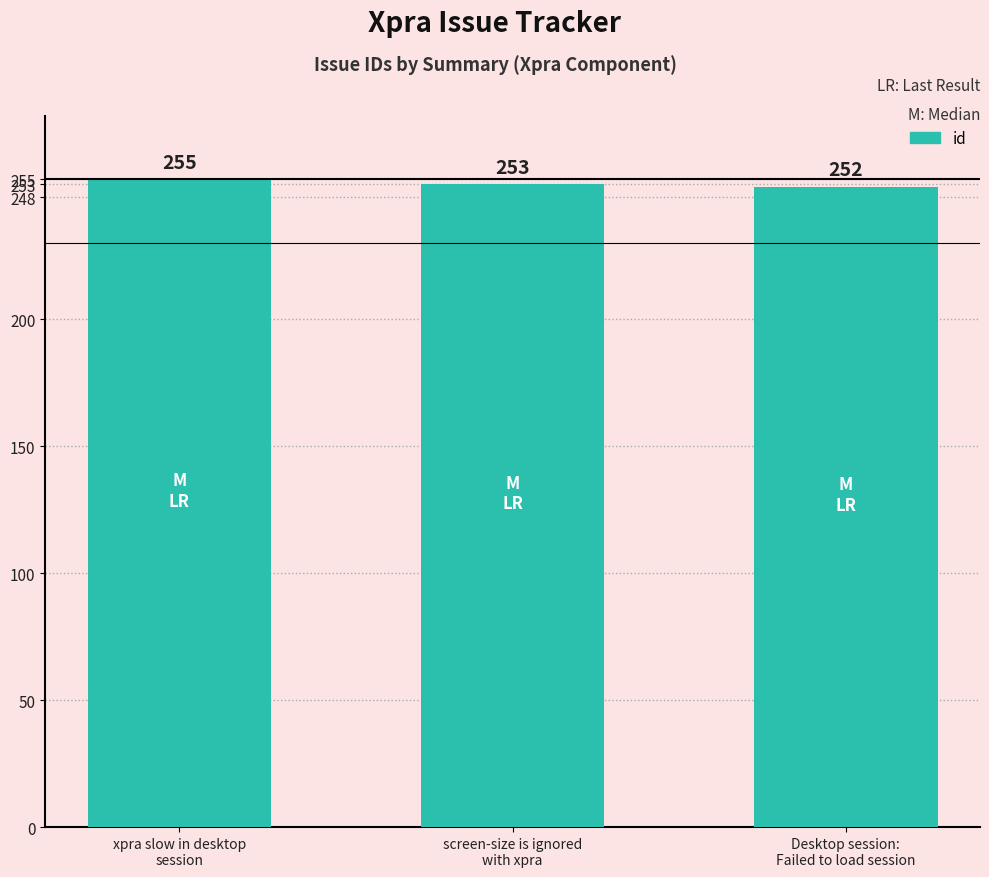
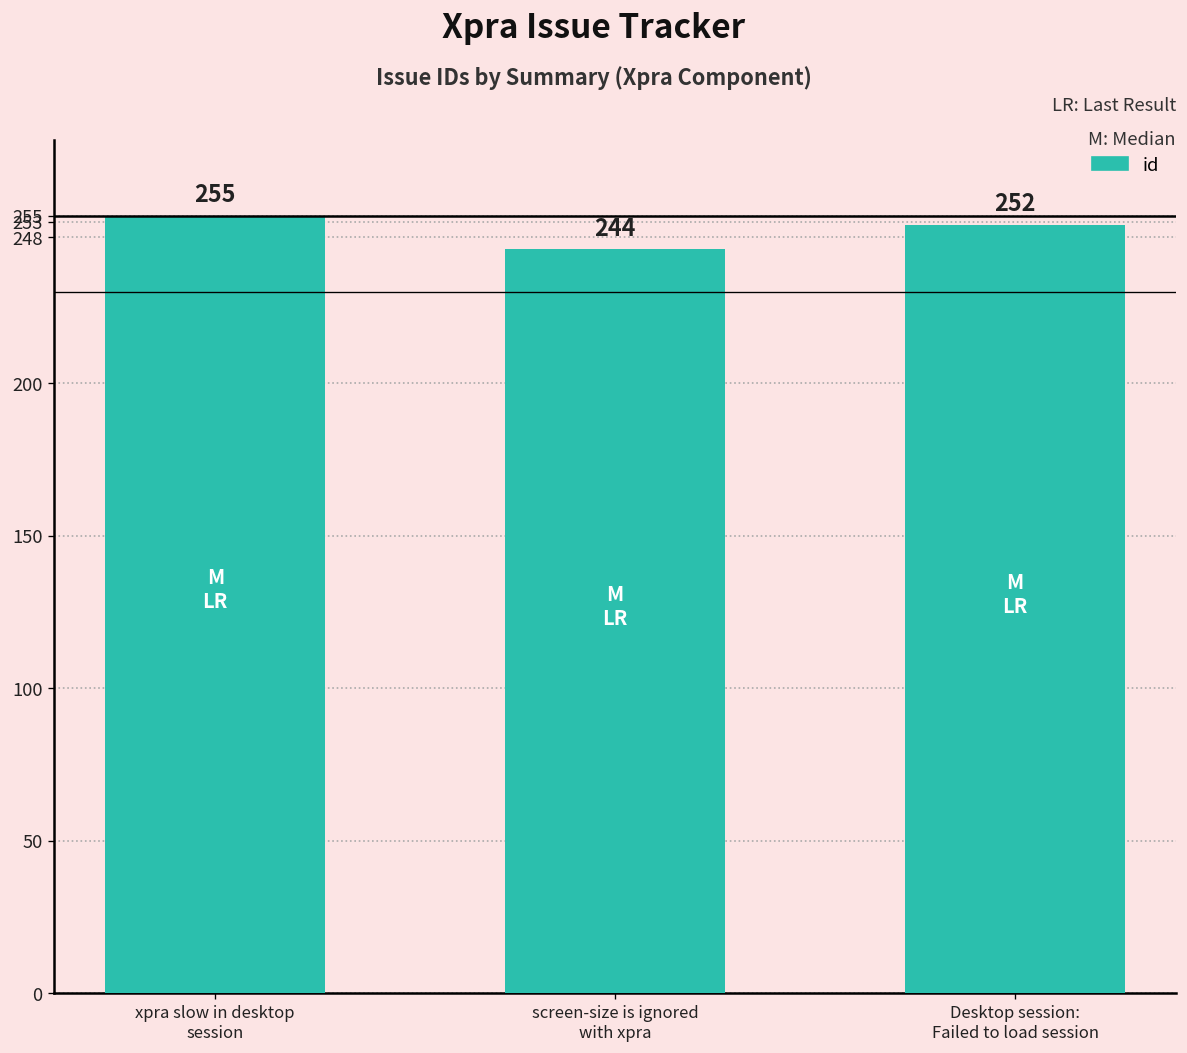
  {
    "xpra slow in desktop session": 255,
-   "screen-size is ignored with xpra": 253,
+   "screen-size is ignored with xpra": 244,
    "Desktop session: Failed to load session": 252
  }
